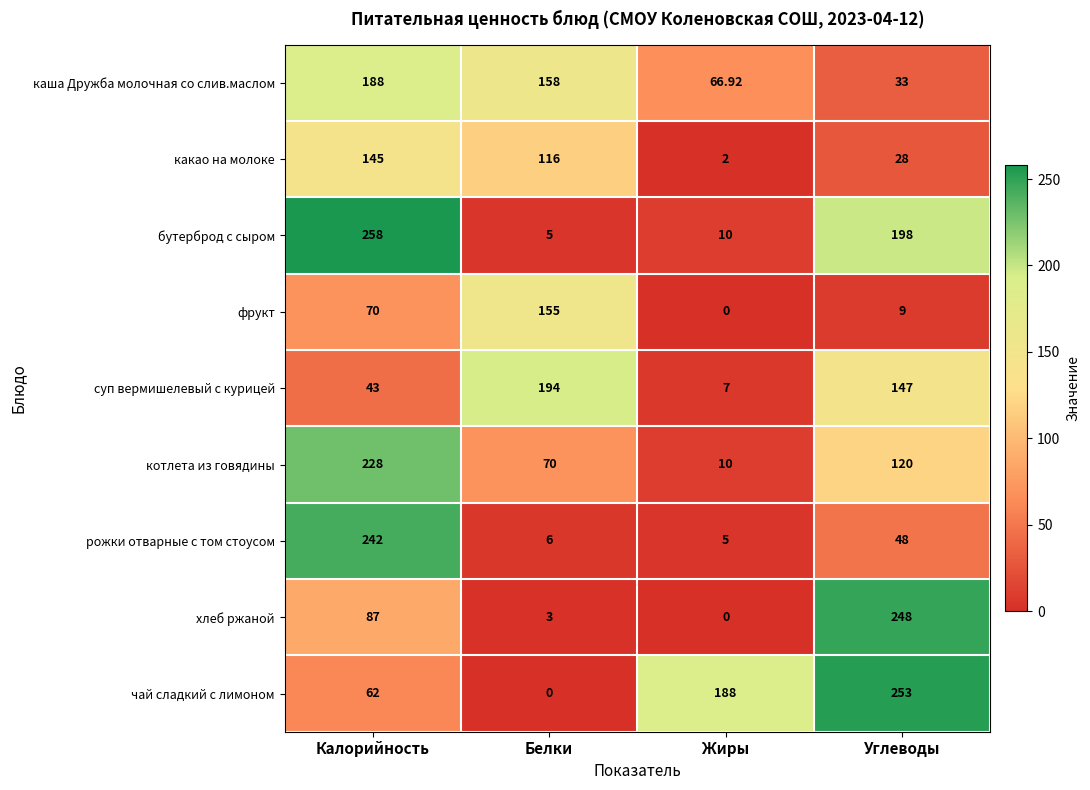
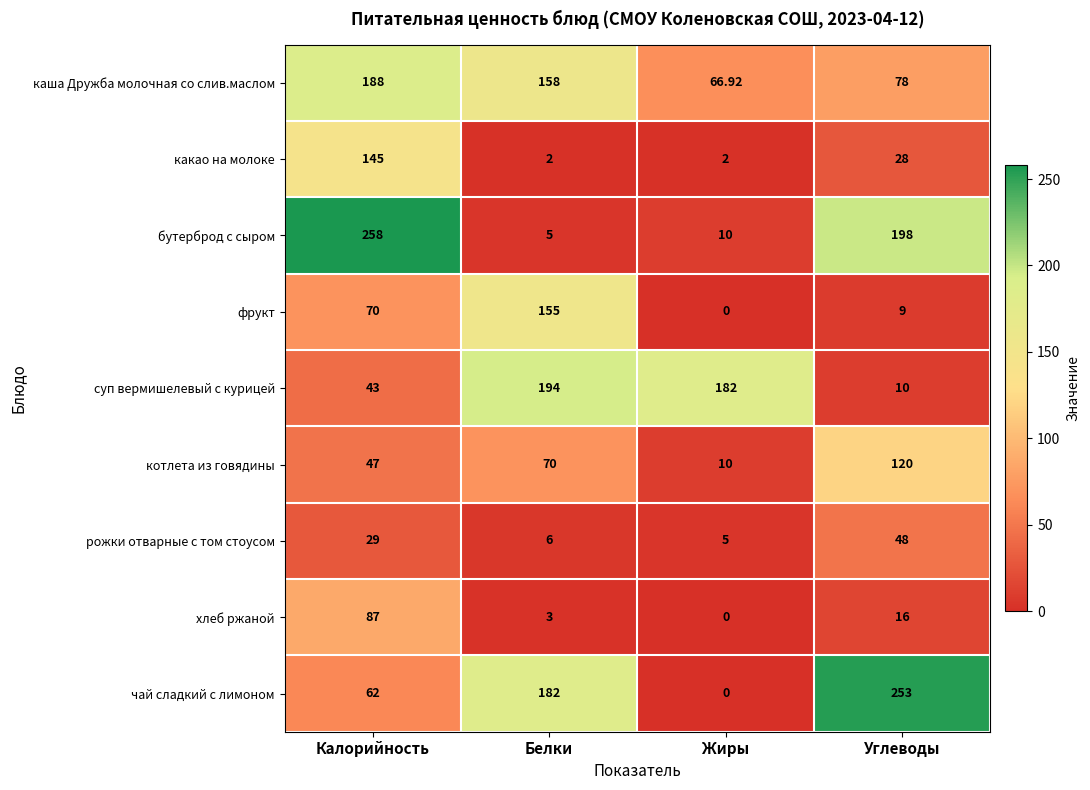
  {
    "каша Дружба молочная со слив.маслом": {
      "Калорийность": 188,
      "Белки": 158,
      "Жиры": 66.92,
-     "Углеводы": 33
+     "Углеводы": 78
    },
    "какао на молоке": {
      "Калорийность": 145,
-     "Белки": 116,
+     "Белки": 2,
      "Жиры": 2,
      "Углеводы": 28
    },
    "бутерброд с сыром": {
      "Калорийность": 258,
      "Белки": 5,
      "Жиры": 10,
      "Углеводы": 198
    },
    "фрукт": {
      "Калорийность": 70,
      "Белки": 155,
      "Жиры": 0,
      "Углеводы": 9
    },
    "суп вермишелевый с курицей": {
      "Калорийность": 43,
      "Белки": 194,
-     "Жиры": 7,
-     "Углеводы": 147
+     "Жиры": 182,
+     "Углеводы": 10
    },
    "котлета из говядины": {
-     "Калорийность": 228,
+     "Калорийность": 47,
      "Белки": 70,
      "Жиры": 10,
      "Углеводы": 120
    },
    "рожки отварные с том стоусом": {
-     "Калорийность": 242,
+     "Калорийность": 29,
      "Белки": 6,
      "Жиры": 5,
      "Углеводы": 48
    },
    "хлеб ржаной": {
      "Калорийность": 87,
      "Белки": 3,
      "Жиры": 0,
-     "Углеводы": 248
+     "Углеводы": 16
    },
    "чай сладкий с лимоном": {
      "Калорийность": 62,
-     "Белки": 0,
-     "Жиры": 188,
+     "Белки": 182,
+     "Жиры": 0,
      "Углеводы": 253
    }
  }
